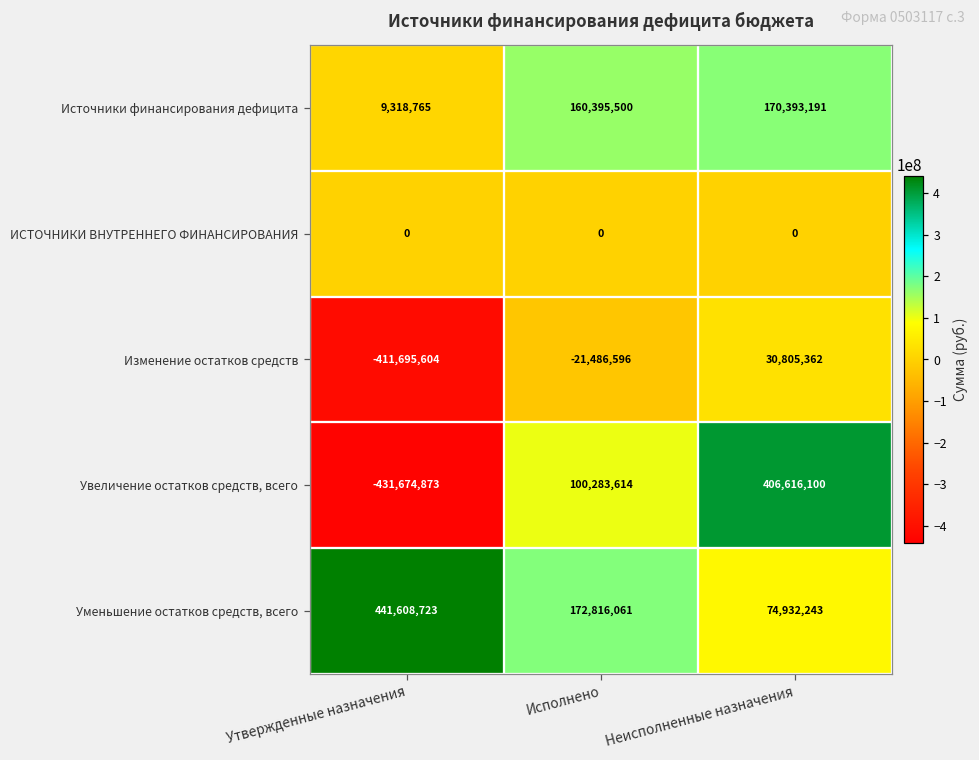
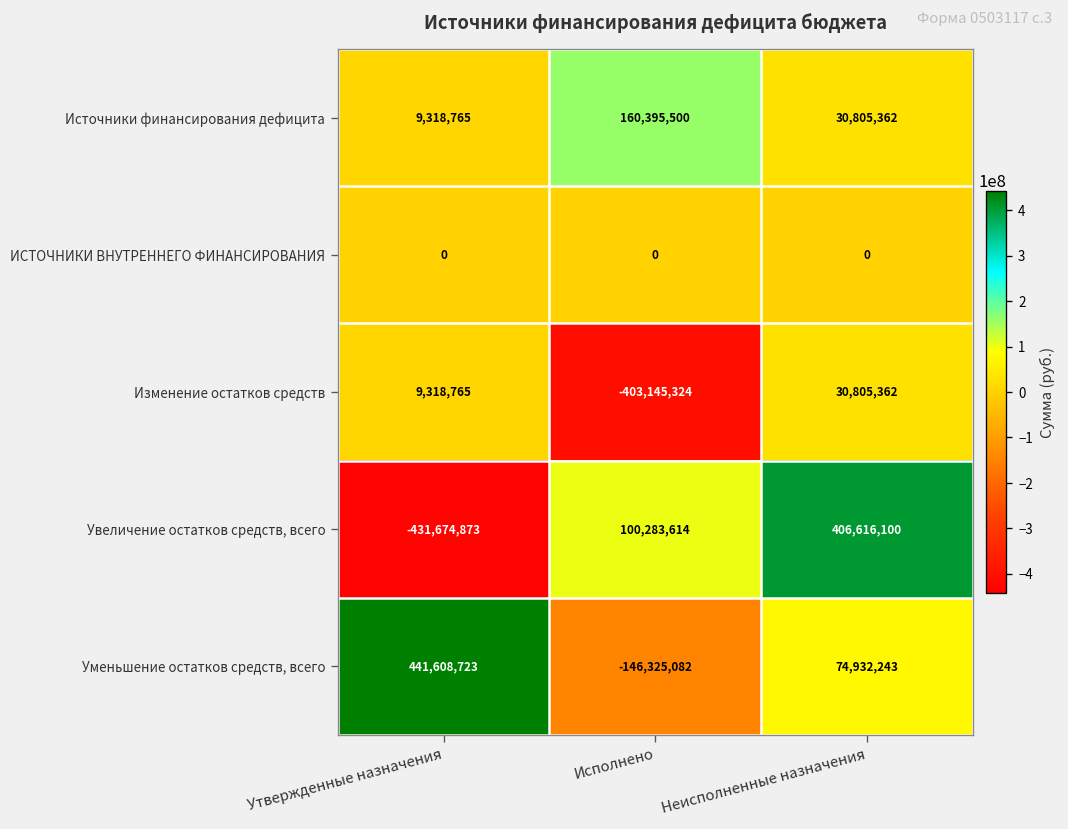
  {
    "Источники финансирования дефицита": {
      "Утвержденные назначения": "9,318,765",
      "Исполнено": "160,395,500",
-     "Неисполненные назначения": "170,393,191"
+     "Неисполненные назначения": "30,805,362"
    },
    "ИСТОЧНИКИ ВНУТРЕННЕГО ФИНАНСИРОВАНИЯ": {
      "Утвержденные назначения": "0",
      "Исполнено": "0",
      "Неисполненные назначения": "0"
    },
    "Изменение остатков средств": {
-     "Утвержденные назначения": "-411,695,604",
-     "Исполнено": "-21,486,596",
+     "Утвержденные назначения": "9,318,765",
+     "Исполнено": "-403,145,324",
      "Неисполненные назначения": "30,805,362"
    },
    "Увеличение остатков средств, всего": {
      "Утвержденные назначения": "-431,674,873",
      "Исполнено": "100,283,614",
      "Неисполненные назначения": "406,616,100"
    },
    "Уменьшение остатков средств, всего": {
      "Утвержденные назначения": "441,608,723",
-     "Исполнено": "172,816,061",
+     "Исполнено": "-146,325,082",
      "Неисполненные назначения": "74,932,243"
    }
  }
